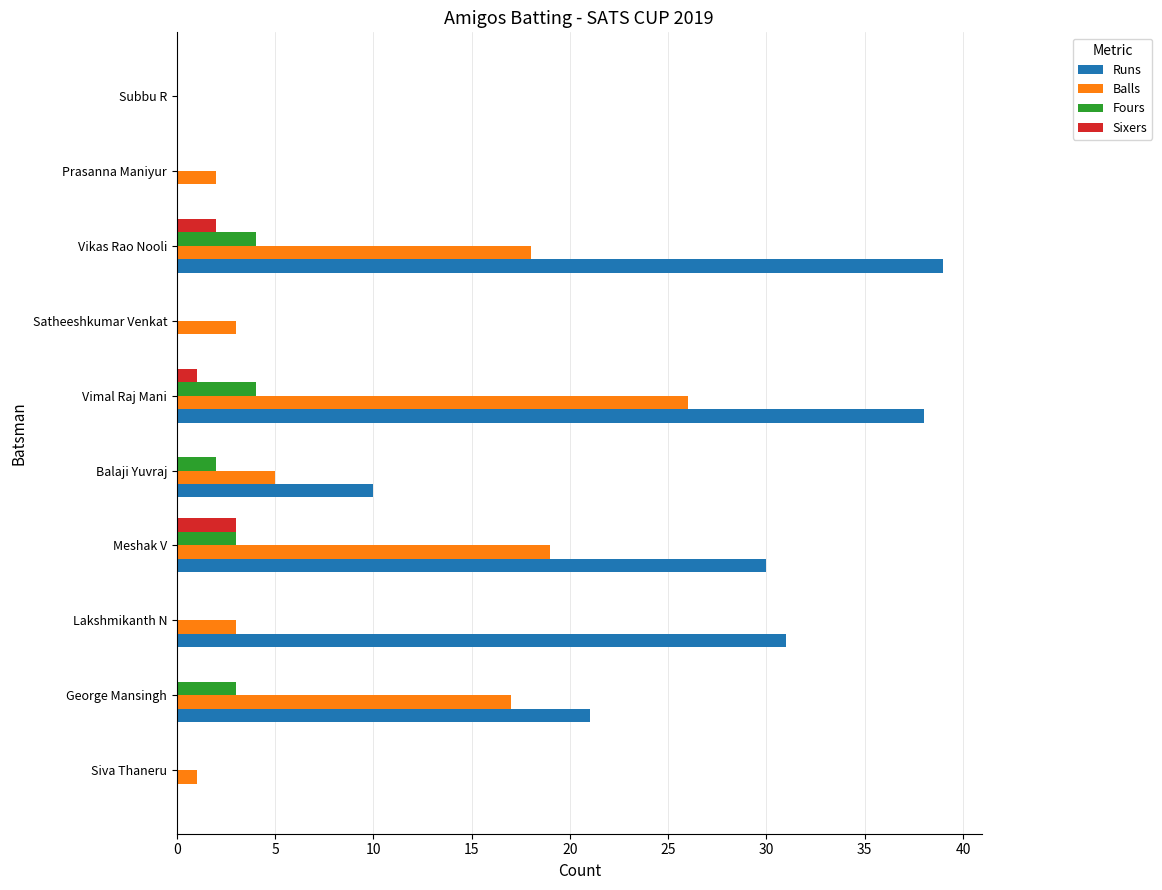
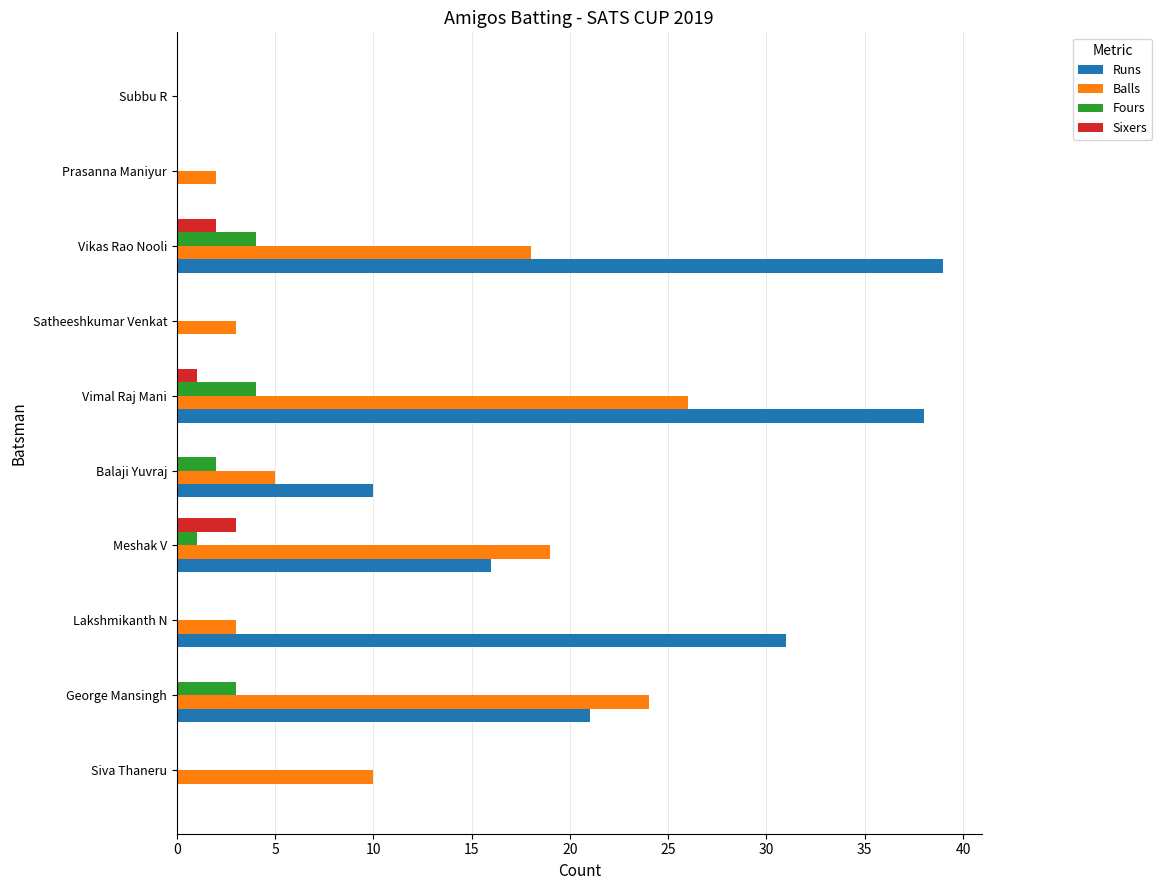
  {
    "Runs": {
      "Subbu R": 0,
      "Prasanna Maniyur": 0,
      "Vikas Rao Nooli": 39,
      "Satheeshkumar Venkat": 0,
      "Vimal Raj Mani": 38,
      "Balaji Yuvraj": 10,
-     "Meshak V": 30,
+     "Meshak V": 16,
      "Lakshmikanth N": 31,
      "George Mansingh": 21,
      "Siva Thaneru": 0
    },
    "Balls": {
      "Subbu R": 0,
      "Prasanna Maniyur": 2,
      "Vikas Rao Nooli": 18,
      "Satheeshkumar Venkat": 3,
      "Vimal Raj Mani": 26,
      "Balaji Yuvraj": 5,
      "Meshak V": 19,
      "Lakshmikanth N": 3,
-     "George Mansingh": 17,
-     "Siva Thaneru": 1
+     "George Mansingh": 24,
+     "Siva Thaneru": 10
    },
    "Fours": {
      "Subbu R": 0,
      "Prasanna Maniyur": 0,
      "Vikas Rao Nooli": 4,
      "Satheeshkumar Venkat": 0,
      "Vimal Raj Mani": 4,
      "Balaji Yuvraj": 2,
-     "Meshak V": 3,
+     "Meshak V": 1,
      "Lakshmikanth N": 0,
      "George Mansingh": 3,
      "Siva Thaneru": 0
    },
    "Sixers": {
      "Subbu R": 0,
      "Prasanna Maniyur": 0,
      "Vikas Rao Nooli": 2,
      "Satheeshkumar Venkat": 0,
      "Vimal Raj Mani": 1,
      "Balaji Yuvraj": 0,
      "Meshak V": 3,
      "Lakshmikanth N": 0,
      "George Mansingh": 0,
      "Siva Thaneru": 0
    }
  }
